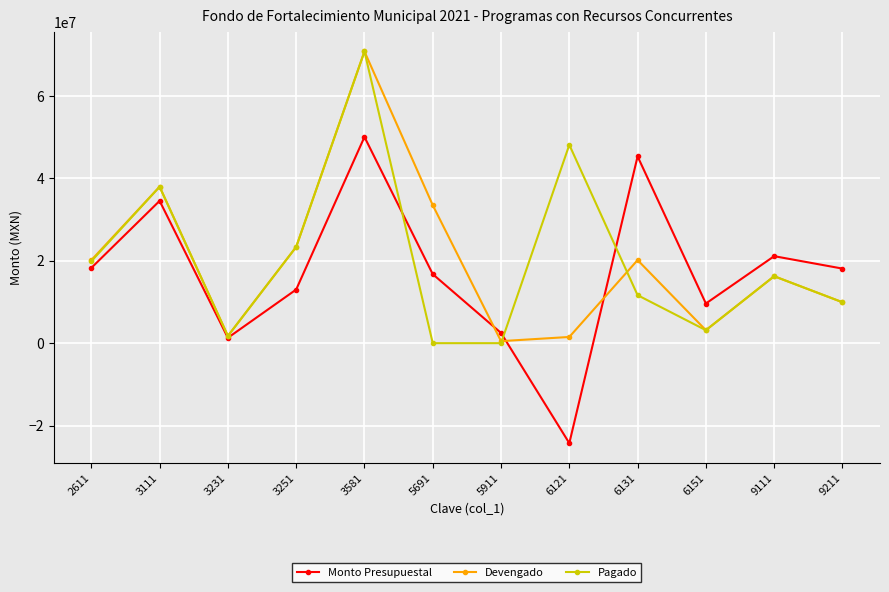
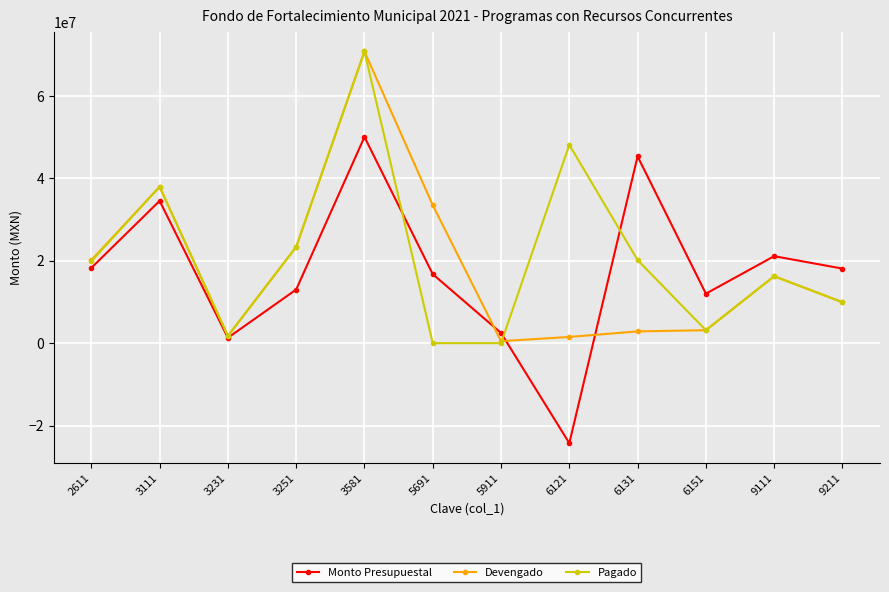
  {
    "Monto Presupuestal": {
      "2611": 18000000,
      "3111": 35000000,
      "3251": 13000000,
      "3581": 50000000,
      "5691": 17000000,
      "5911": 2000000,
      "6121": -24000000,
      "6131": 45000000,
-     "6151": 10000000,
+     "6151": 12000000,
      "9111": 21000000,
      "9211": 18000000
    },
    "Devengado": {
      "5691": 33000000,
      "6121": 2000000,
-     "6131": 20000000
+     "6131": 3000000
    },
    "Pagado": {
      "5691": 0,
      "6121": 48000000,
-     "6131": 12000000
+     "6131": 20000000
    }
  }
